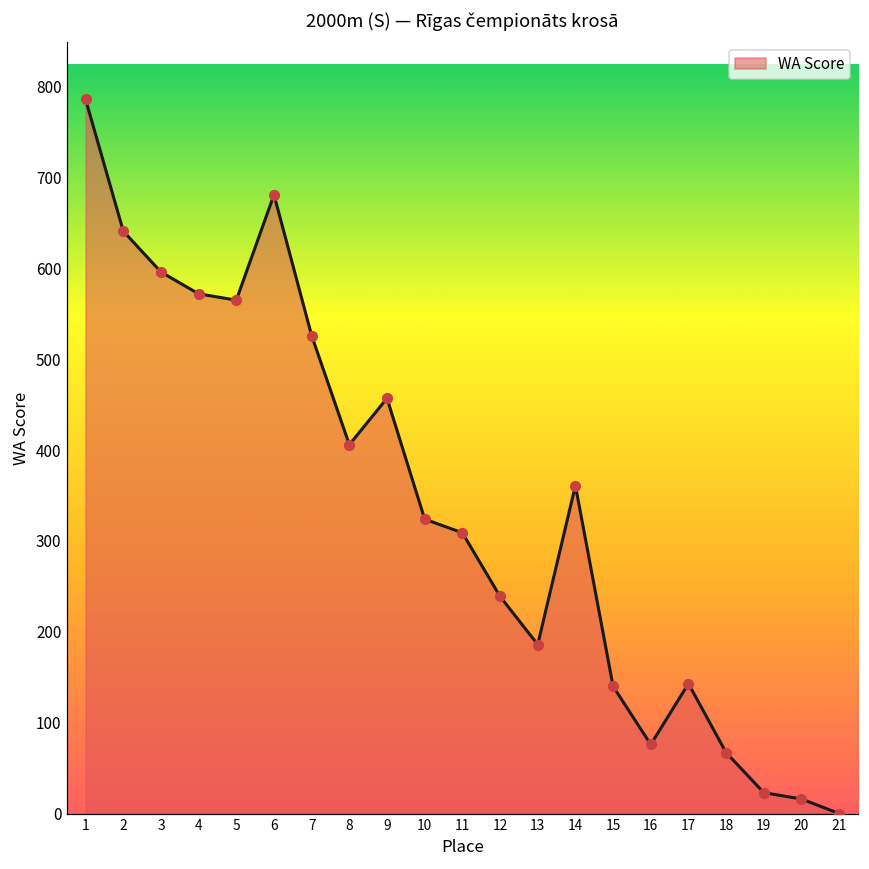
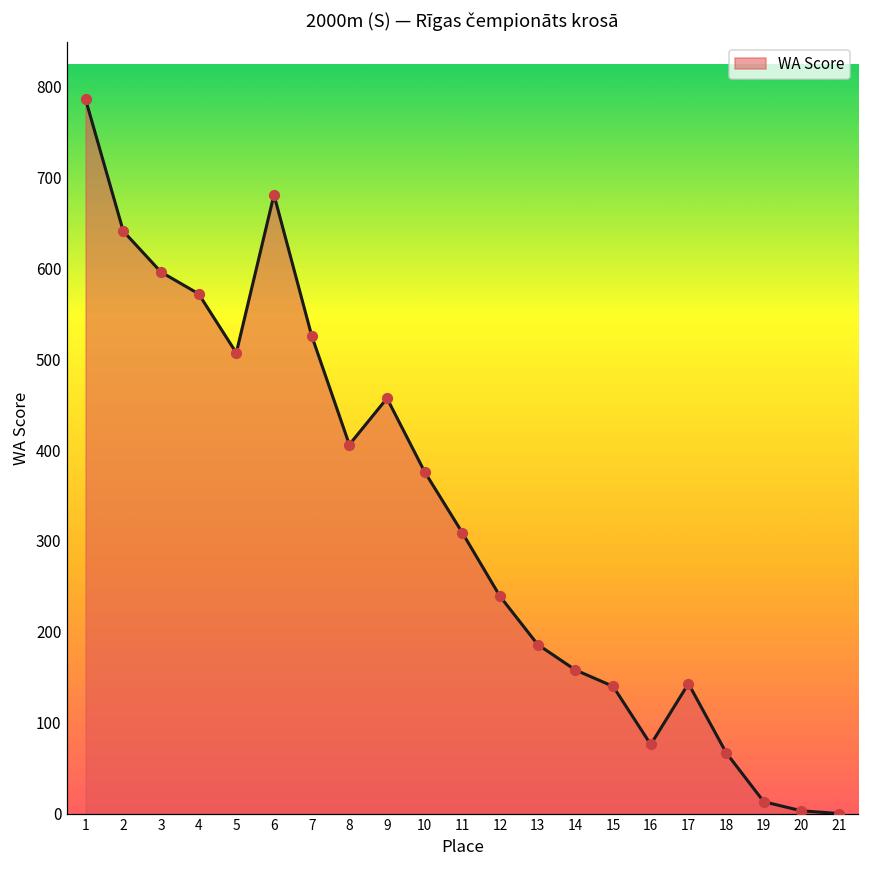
  {
    "1": 790,
    "2": 640,
    "3": 600,
    "4": 570,
-   "5": 570,
+   "5": 510,
    "6": 680,
    "7": 530,
    "8": 410,
    "9": 460,
-   "10": 320,
+   "10": 380,
    "11": 310,
    "12": 240,
    "13": 190,
-   "14": 360,
+   "14": 160,
    "15": 140,
    "16": 80,
    "17": 140,
    "18": 70,
-   "19": 20,
-   "20": 20,
+   "19": 10,
+   "20": 0,
    "21": 0
  }
